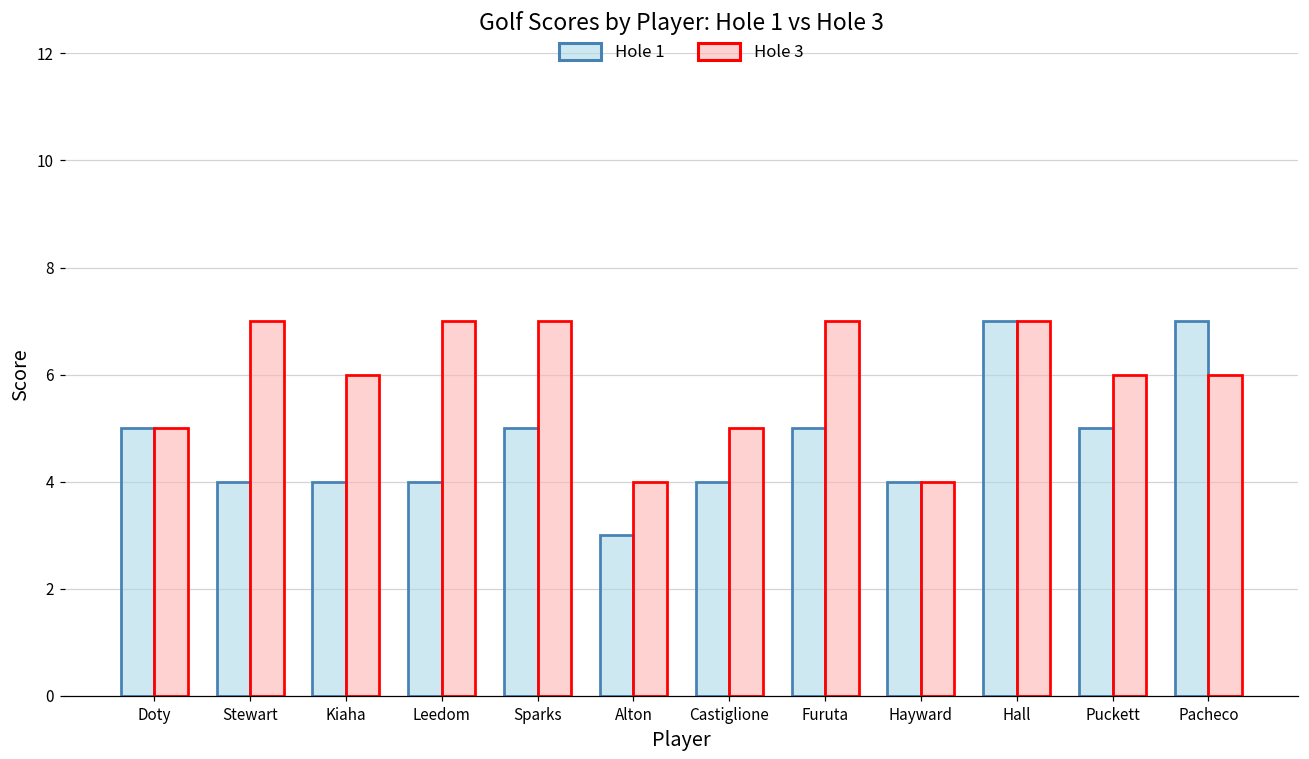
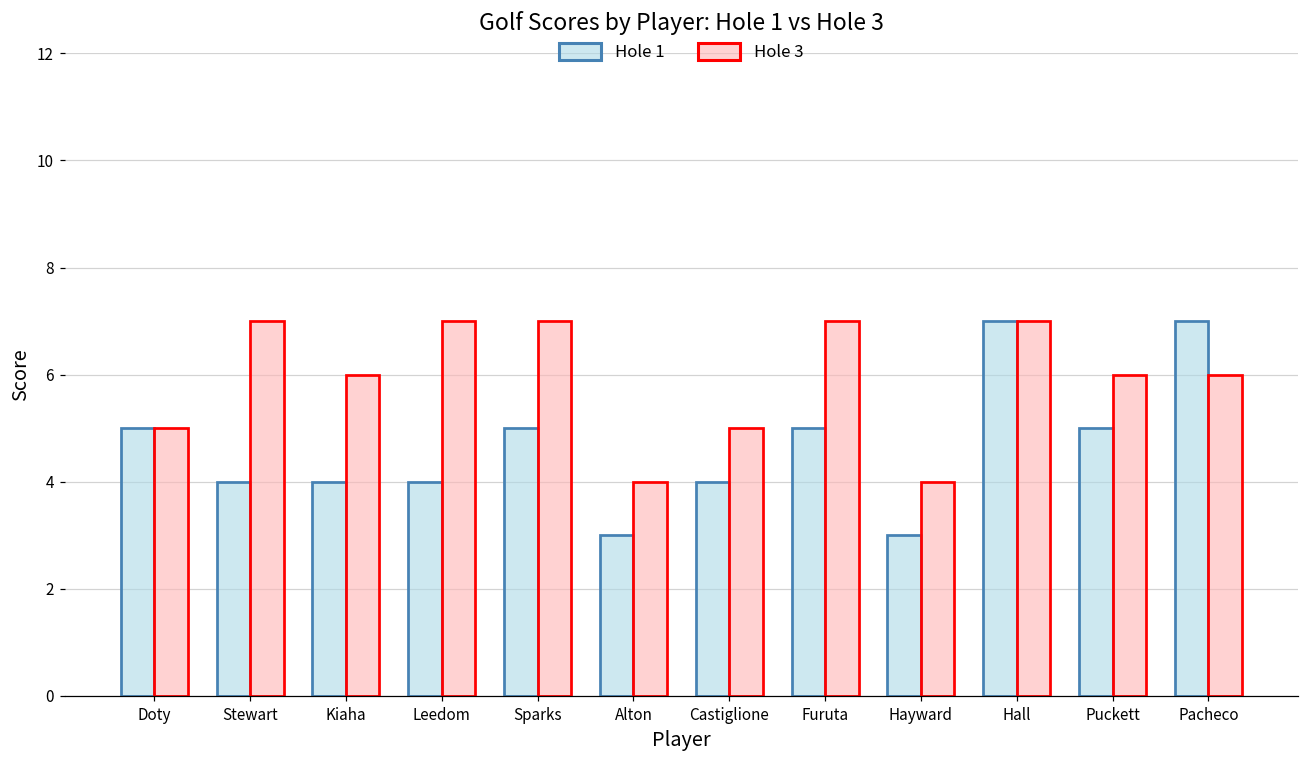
  {
    "Hole 1": {
      "Doty": 5,
      "Stewart": 4,
      "Kiaha": 4,
      "Leedom": 4,
      "Sparks": 5,
      "Alton": 3,
      "Castiglione": 4,
      "Furuta": 5,
-     "Hayward": 4,
+     "Hayward": 3,
      "Hall": 7,
      "Puckett": 5,
      "Pacheco": 7
    },
    "Hole 3": {
      "Doty": 5,
      "Stewart": 7,
      "Kiaha": 6,
      "Leedom": 7,
      "Sparks": 7,
      "Alton": 4,
      "Castiglione": 5,
      "Furuta": 7,
      "Hayward": 4,
      "Hall": 7,
      "Puckett": 6,
      "Pacheco": 6
    }
  }
